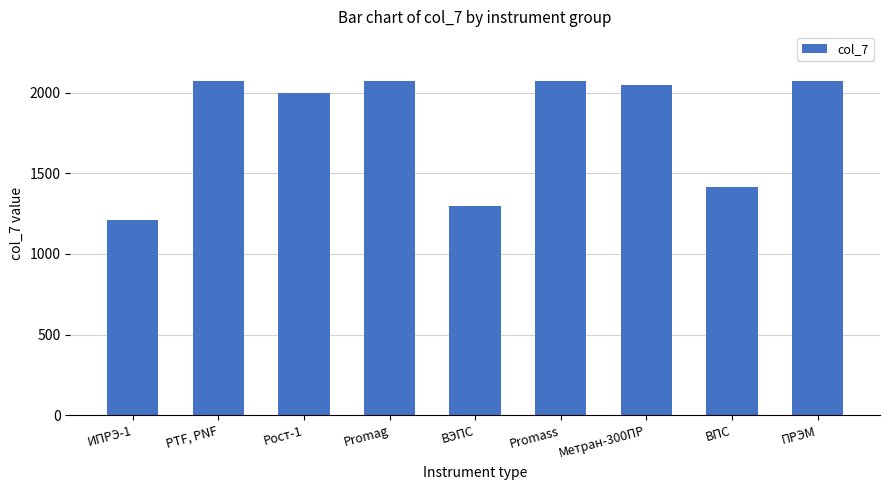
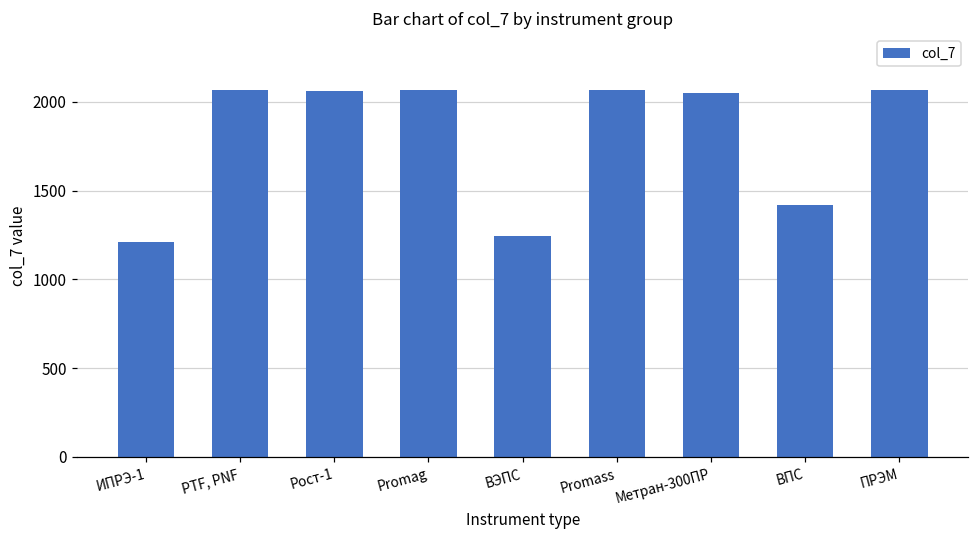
  {
    "ИПРЭ-1": 1210,
    "PTF, PNF": 2070,
-   "Рост-1": 2000,
+   "Рост-1": 2060,
    "Promag": 2070,
-   "ВЭПС": 1300,
+   "ВЭПС": 1240,
    "Promass": 2070,
    "Метран-300ПР": 2050,
    "ВПС": 1420,
    "ПРЭМ": 2070
  }
